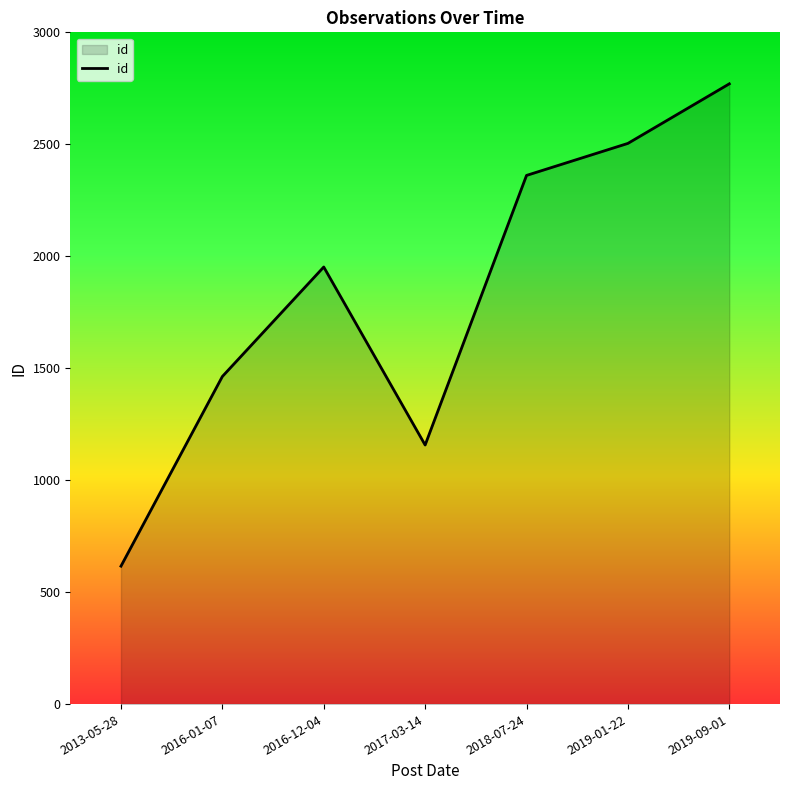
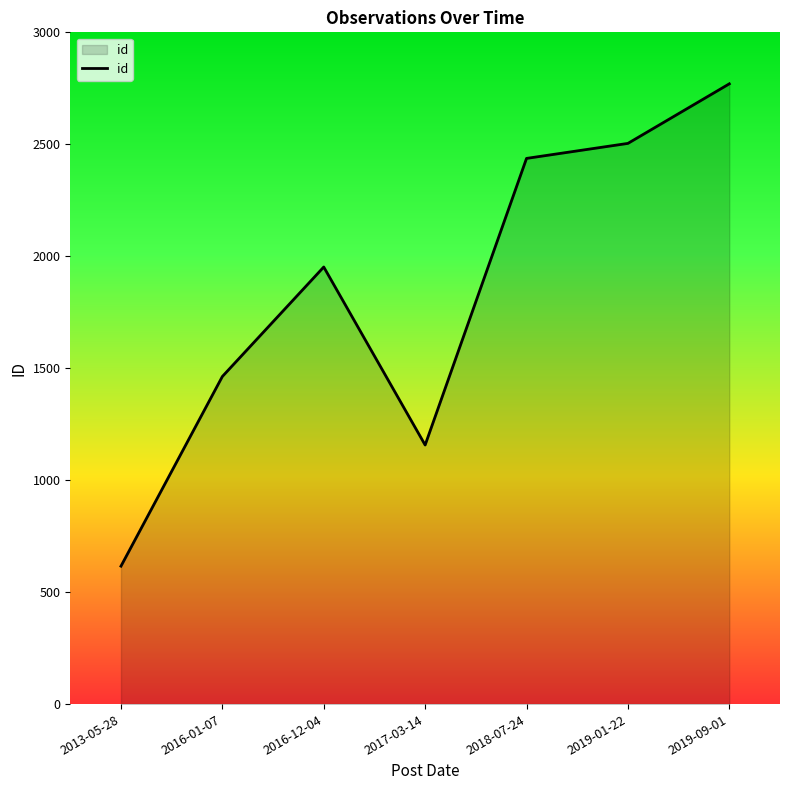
  {
    "2013-05-28": 620,
    "2016-01-07": 1460,
    "2016-12-04": 1950,
    "2017-03-14": 1160,
-   "2018-07-24": 2360,
+   "2018-07-24": 2440,
    "2019-01-22": 2500,
    "2019-09-01": 2770
  }
